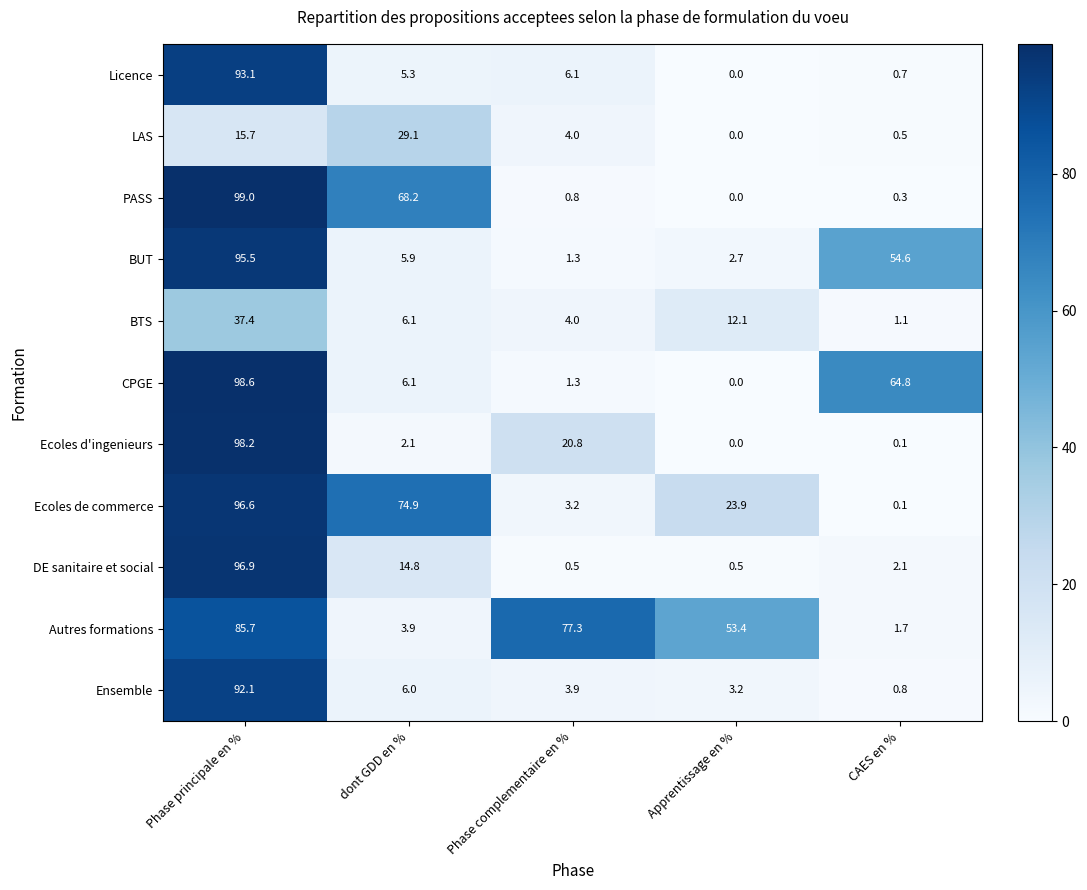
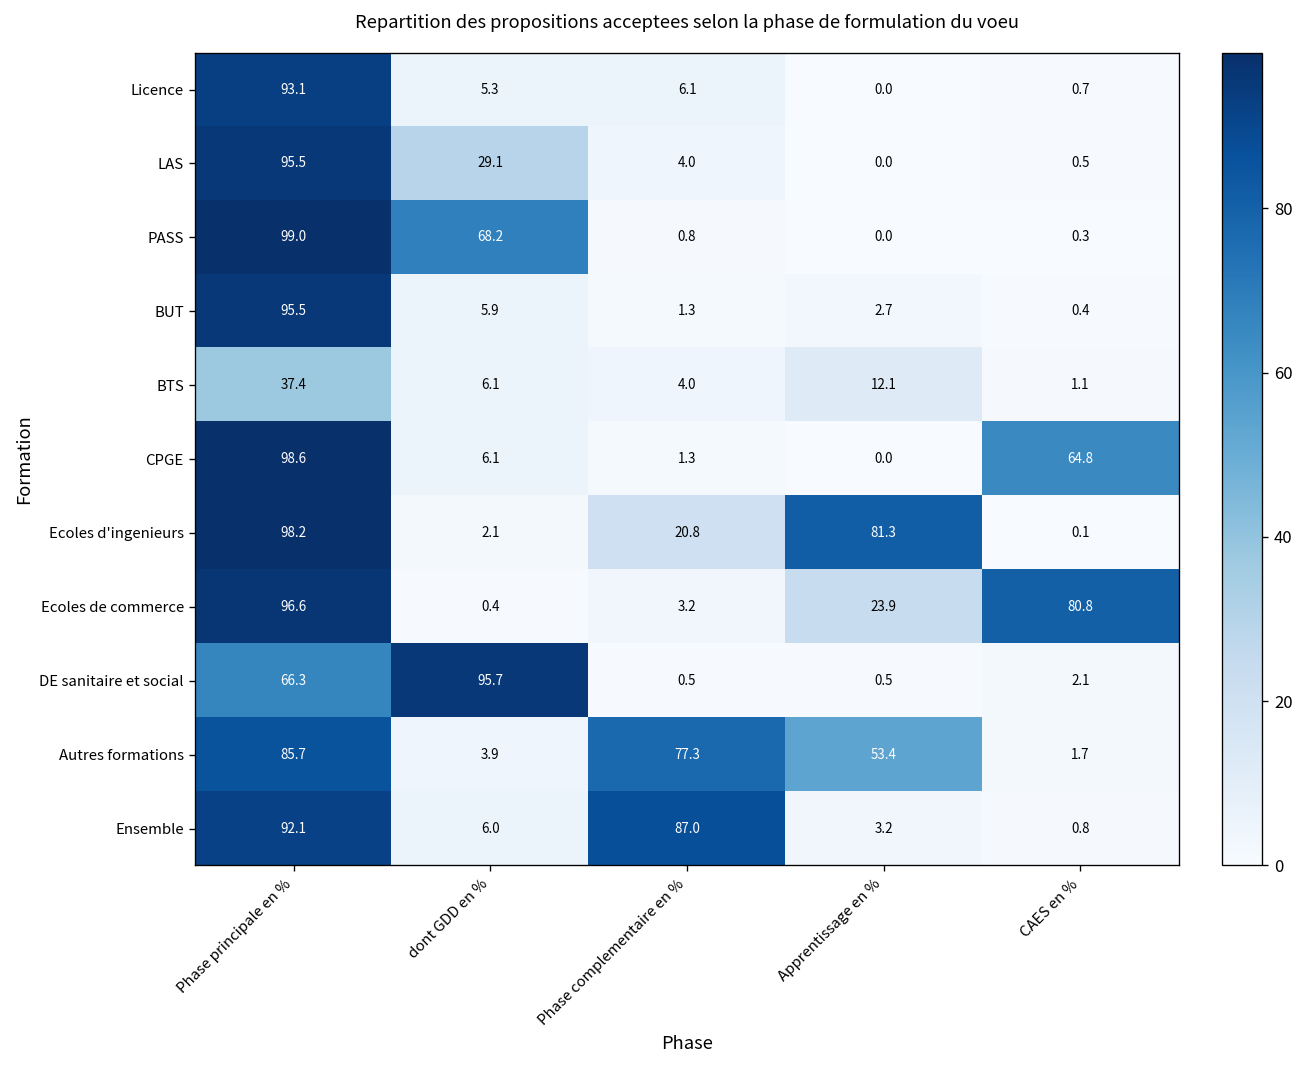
  {
    "Licence": {
      "Phase principale en %": 93.1,
      "dont GDD en %": 5.3,
      "Phase complementaire en %": 6.1,
      "Apprentissage en %": 0.0,
      "CAES en %": 0.7
    },
    "LAS": {
-     "Phase principale en %": 15.7,
+     "Phase principale en %": 95.5,
      "dont GDD en %": 29.1,
      "Phase complementaire en %": 4.0,
      "Apprentissage en %": 0.0,
      "CAES en %": 0.5
    },
    "PASS": {
      "Phase principale en %": 99.0,
      "dont GDD en %": 68.2,
      "Phase complementaire en %": 0.8,
      "Apprentissage en %": 0.0,
      "CAES en %": 0.3
    },
    "BUT": {
      "Phase principale en %": 95.5,
      "dont GDD en %": 5.9,
      "Phase complementaire en %": 1.3,
      "Apprentissage en %": 2.7,
-     "CAES en %": 54.6
+     "CAES en %": 0.4
    },
    "BTS": {
      "Phase principale en %": 37.4,
      "dont GDD en %": 6.1,
      "Phase complementaire en %": 4.0,
      "Apprentissage en %": 12.1,
      "CAES en %": 1.1
    },
    "CPGE": {
      "Phase principale en %": 98.6,
      "dont GDD en %": 6.1,
      "Phase complementaire en %": 1.3,
      "Apprentissage en %": 0.0,
      "CAES en %": 64.8
    },
    "Ecoles d'ingenieurs": {
      "Phase principale en %": 98.2,
      "dont GDD en %": 2.1,
      "Phase complementaire en %": 20.8,
-     "Apprentissage en %": 0.0,
+     "Apprentissage en %": 81.3,
      "CAES en %": 0.1
    },
    "Ecoles de commerce": {
      "Phase principale en %": 96.6,
-     "dont GDD en %": 74.9,
+     "dont GDD en %": 0.4,
      "Phase complementaire en %": 3.2,
      "Apprentissage en %": 23.9,
-     "CAES en %": 0.1
+     "CAES en %": 80.8
    },
    "DE sanitaire et social": {
-     "Phase principale en %": 96.9,
-     "dont GDD en %": 14.8,
+     "Phase principale en %": 66.3,
+     "dont GDD en %": 95.7,
      "Phase complementaire en %": 0.5,
      "Apprentissage en %": 0.5,
      "CAES en %": 2.1
    },
    "Autres formations": {
      "Phase principale en %": 85.7,
      "dont GDD en %": 3.9,
      "Phase complementaire en %": 77.3,
      "Apprentissage en %": 53.4,
      "CAES en %": 1.7
    },
    "Ensemble": {
      "Phase principale en %": 92.1,
      "dont GDD en %": 6.0,
-     "Phase complementaire en %": 3.9,
+     "Phase complementaire en %": 87.0,
      "Apprentissage en %": 3.2,
      "CAES en %": 0.8
    }
  }
